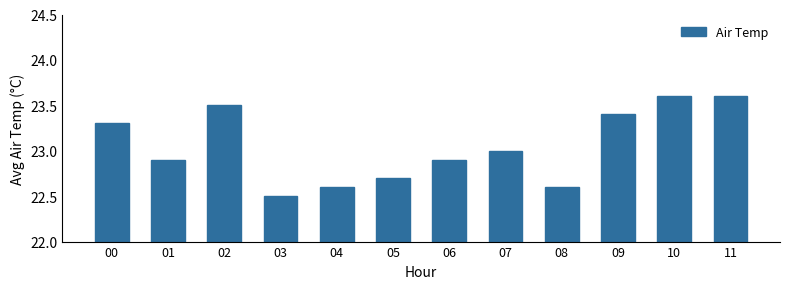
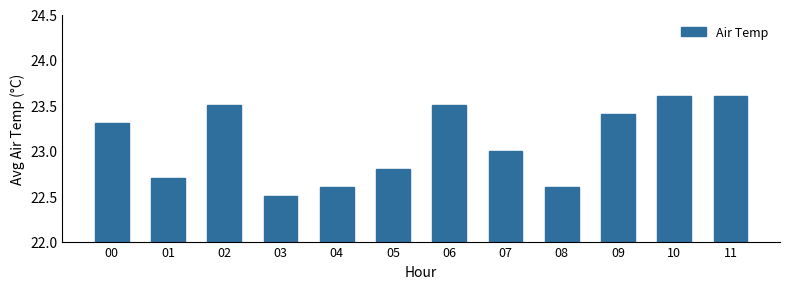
  {
    "00": 23.3,
-   "01": 22.9,
+   "01": 22.7,
    "02": 23.5,
    "03": 22.5,
    "04": 22.6,
-   "05": 22.7,
-   "06": 22.9,
+   "05": 22.8,
+   "06": 23.5,
    "07": 23.0,
    "08": 22.6,
    "09": 23.4,
    "10": 23.6,
    "11": 23.6
  }
